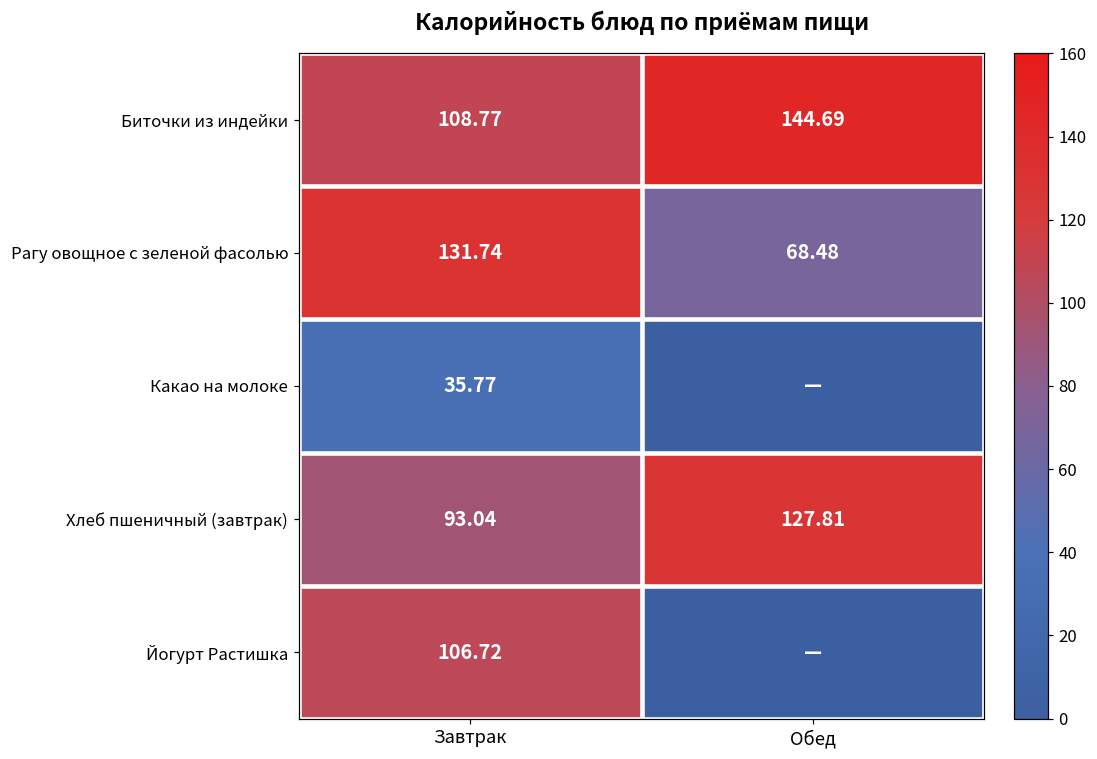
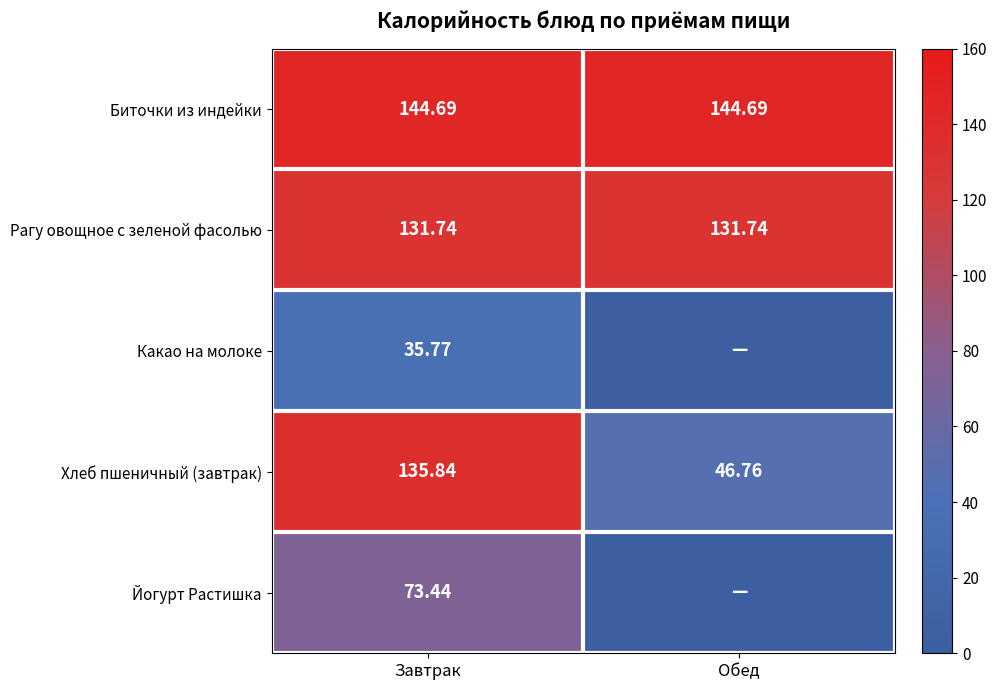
  {
    "Биточки из индейки": {
-     "Завтрак": 108.77,
+     "Завтрак": 144.69,
      "Обед": 144.69
    },
    "Рагу овощное с зеленой фасолью": {
      "Завтрак": 131.74,
-     "Обед": 68.48
+     "Обед": 131.74
    },
    "Какао на молоке": {
      "Завтрак": 35.77
    },
    "Хлеб пшеничный (завтрак)": {
-     "Завтрак": 93.04,
-     "Обед": 127.81
+     "Завтрак": 135.84,
+     "Обед": 46.76
    },
    "Йогурт Растишка": {
-     "Завтрак": 106.72
+     "Завтрак": 73.44
    }
  }
